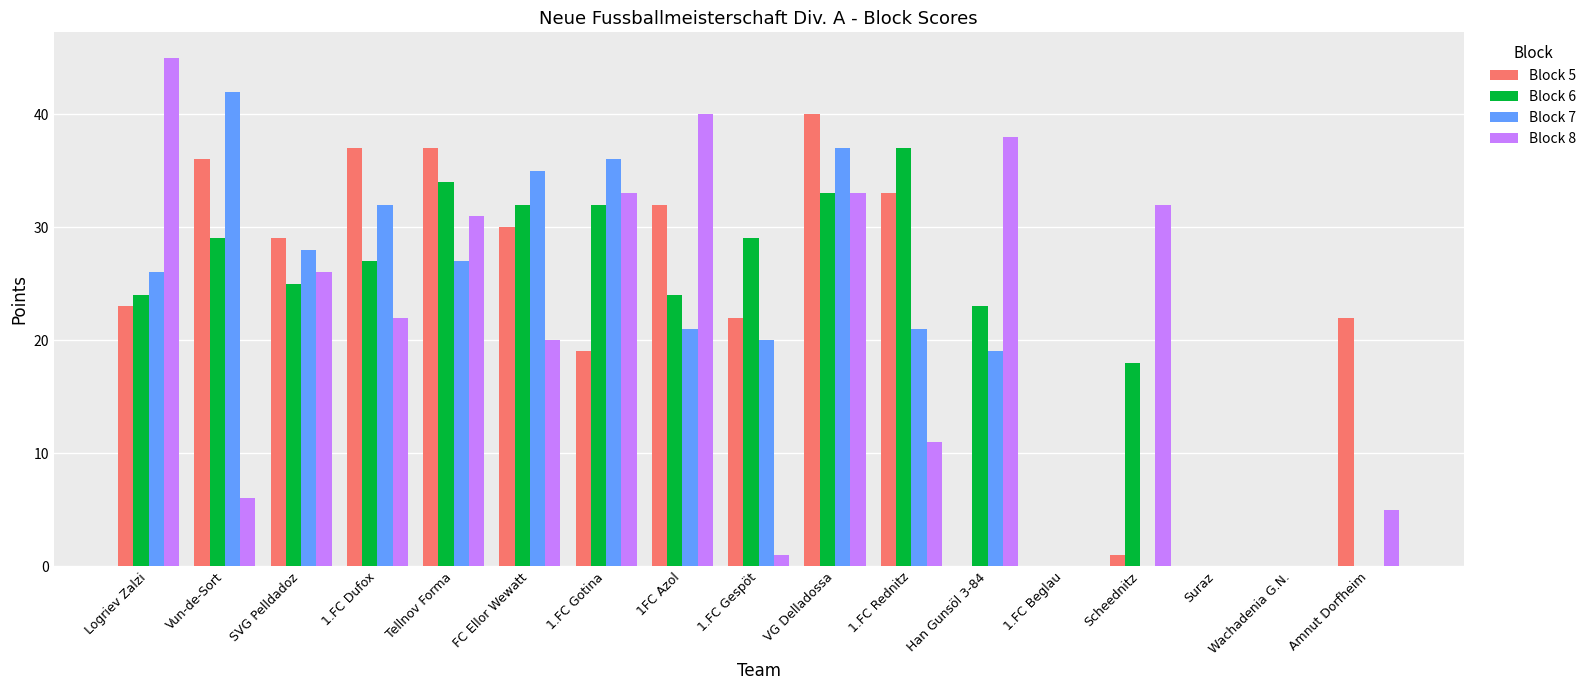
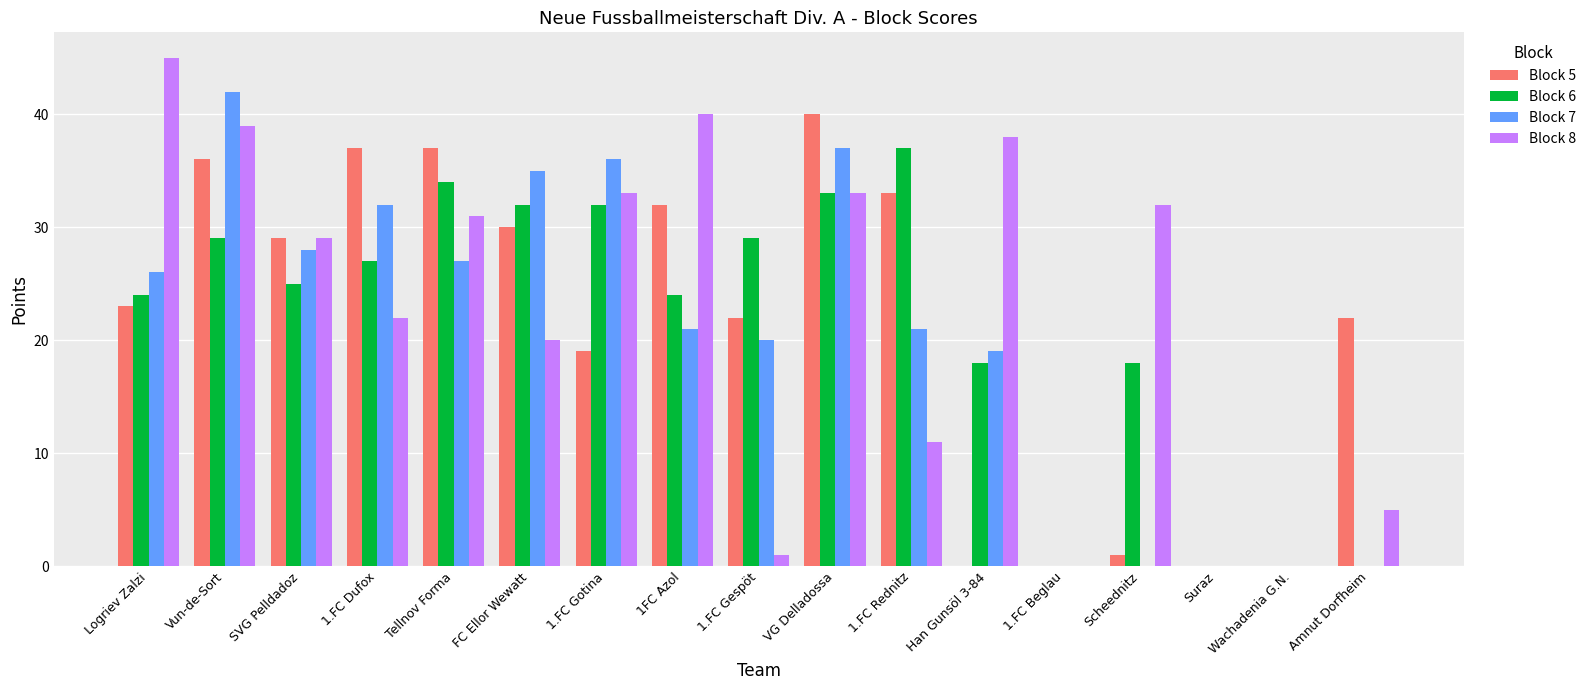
  {
    "Block 5": {
      "Logriev Zalzi": 23,
      "Vun-de-Sort": 36,
      "SVG Pelldadoz": 29,
      "1.FC Dufox": 37,
      "Tellnov Forma": 37,
      "FC Ellor Wewatt": 30,
      "1.FC Gotina": 19,
      "1FC Azol": 32,
      "1.FC Gespöt": 22,
      "VG Delladossa": 40,
      "1.FC Rednitz": 33,
      "Han Gunsöl 3-84": 0,
      "1.FC Beglau": 0,
      "Scheednitz": 1,
      "Suraz": 0,
      "Wachadenia G.N.": 0,
      "Amnut Dorfheim": 22
    },
    "Block 6": {
      "Logriev Zalzi": 24,
      "Vun-de-Sort": 29,
      "SVG Pelldadoz": 25,
      "1.FC Dufox": 27,
      "Tellnov Forma": 34,
      "FC Ellor Wewatt": 32,
      "1.FC Gotina": 32,
      "1FC Azol": 24,
      "1.FC Gespöt": 29,
      "VG Delladossa": 33,
      "1.FC Rednitz": 37,
-     "Han Gunsöl 3-84": 23,
+     "Han Gunsöl 3-84": 18,
      "1.FC Beglau": 0,
      "Scheednitz": 18,
      "Suraz": 0,
      "Wachadenia G.N.": 0,
      "Amnut Dorfheim": 0
    },
    "Block 7": {
      "Logriev Zalzi": 26,
      "Vun-de-Sort": 42,
      "SVG Pelldadoz": 28,
      "1.FC Dufox": 32,
      "Tellnov Forma": 27,
      "FC Ellor Wewatt": 35,
      "1.FC Gotina": 36,
      "1FC Azol": 21,
      "1.FC Gespöt": 20,
      "VG Delladossa": 37,
      "1.FC Rednitz": 21,
      "Han Gunsöl 3-84": 19,
      "1.FC Beglau": 0,
      "Scheednitz": 0,
      "Suraz": 0,
      "Wachadenia G.N.": 0,
      "Amnut Dorfheim": 0
    },
    "Block 8": {
      "Logriev Zalzi": 45,
-     "Vun-de-Sort": 6,
-     "SVG Pelldadoz": 26,
+     "Vun-de-Sort": 39,
+     "SVG Pelldadoz": 29,
      "1.FC Dufox": 22,
      "Tellnov Forma": 31,
      "FC Ellor Wewatt": 20,
      "1.FC Gotina": 33,
      "1FC Azol": 40,
      "1.FC Gespöt": 1,
      "VG Delladossa": 33,
      "1.FC Rednitz": 11,
      "Han Gunsöl 3-84": 38,
      "1.FC Beglau": 0,
      "Scheednitz": 32,
      "Suraz": 0,
      "Wachadenia G.N.": 0,
      "Amnut Dorfheim": 5
    }
  }
